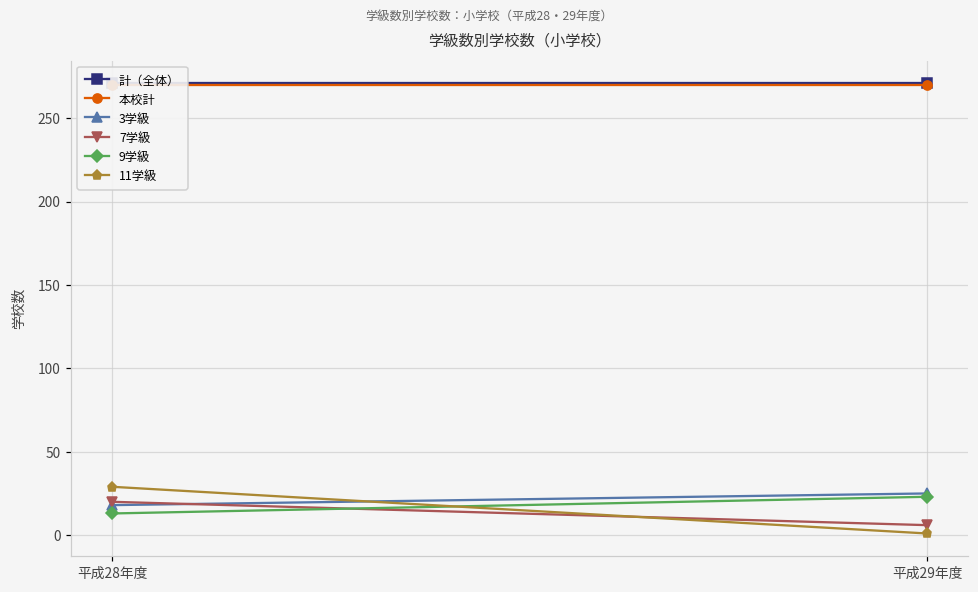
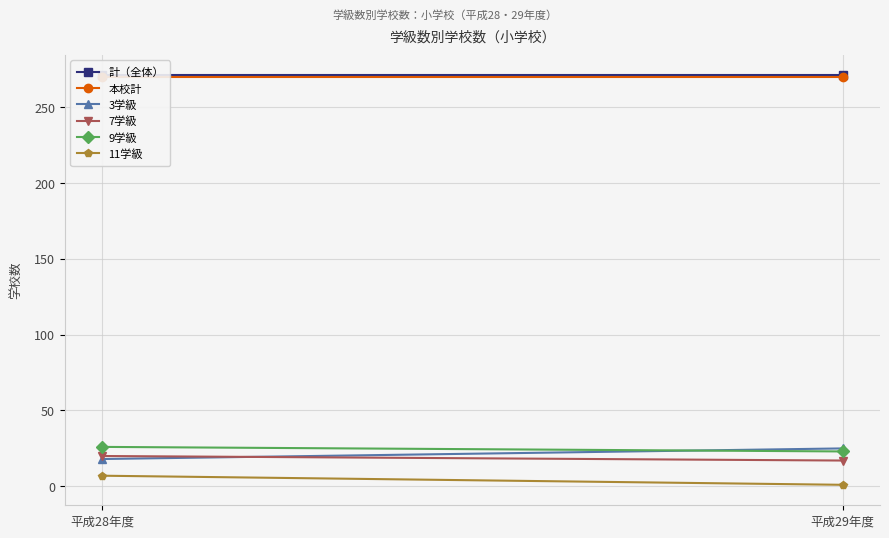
  {
    "3学級": {
      "平成28年度": 18,
      "平成29年度": 25
    },
    "7学級": {
      "平成28年度": 20,
-     "平成29年度": 6
+     "平成29年度": 17
    },
    "9学級": {
-     "平成28年度": 13,
+     "平成28年度": 26,
      "平成29年度": 23
    },
    "11学級": {
-     "平成28年度": 29,
+     "平成28年度": 7,
      "平成29年度": 1
    }
  }
